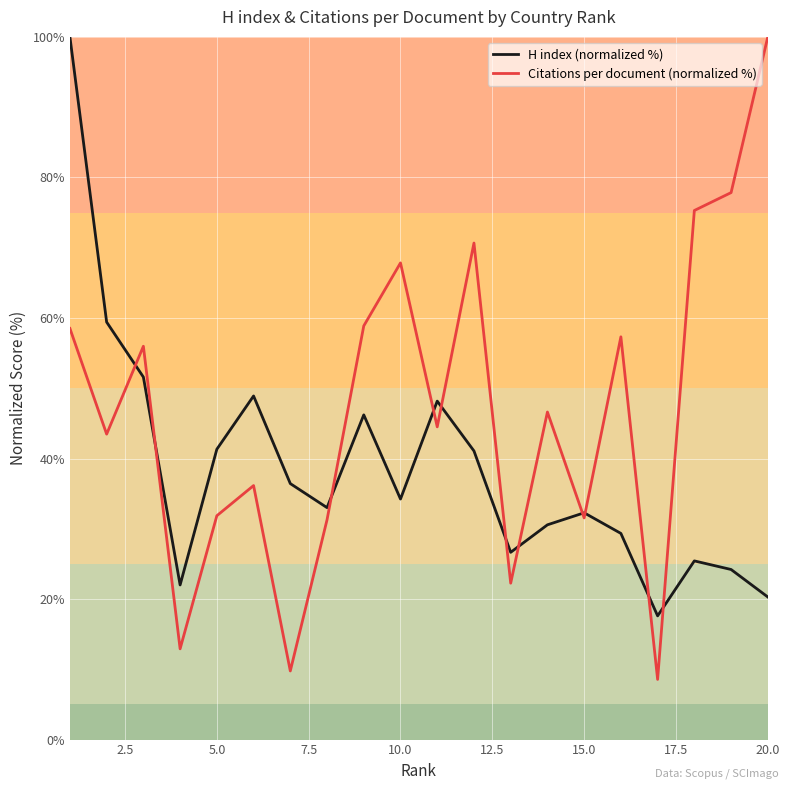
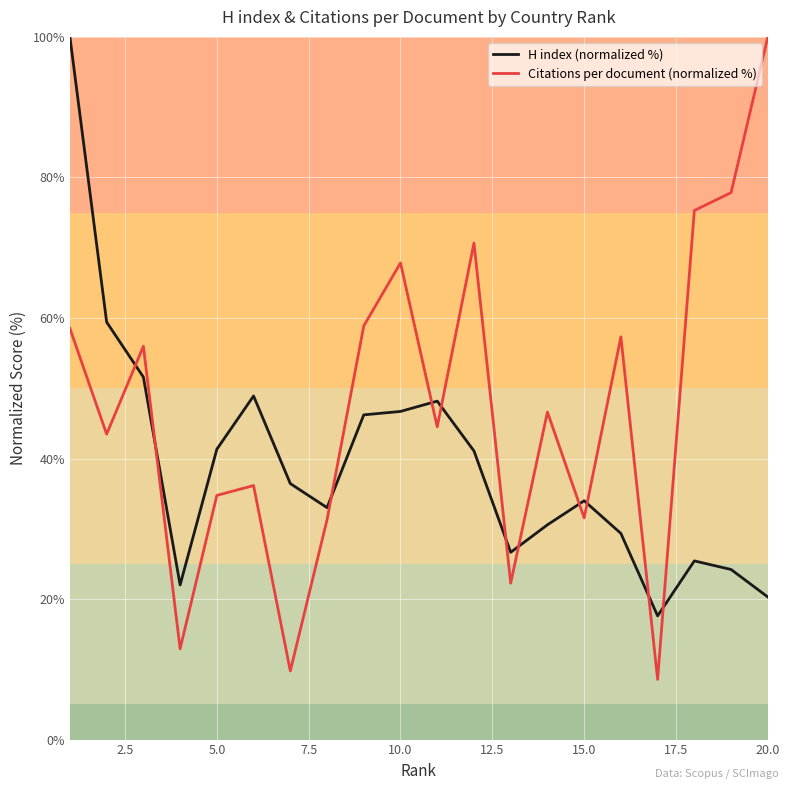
  {
    "H index (normalized %)": {
      "5.0": "41%",
-     "10.0": "34%",
-     "15.0": "32%",
+     "10.0": "47%",
+     "15.0": "34%",
      "20.0": "20%"
    },
    "Citations per document (normalized %)": {
-     "5.0": "32%",
+     "5.0": "35%",
      "10.0": "68%",
      "15.0": "32%",
      "20.0": "100%"
    }
  }
